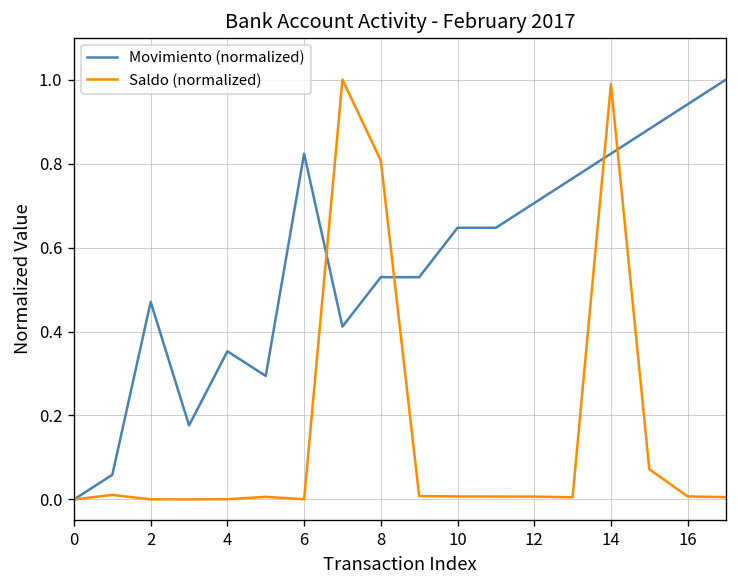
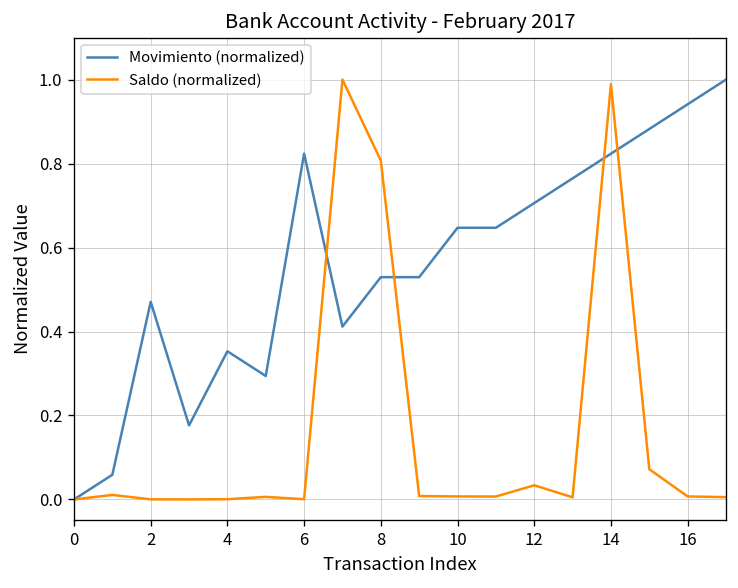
  {
    "Movimiento (normalized)": {
      "2": 0.47,
      "4": 0.35,
      "6": 0.82,
      "8": 0.53,
      "10": 0.65,
      "12": 0.71,
      "14": 0.82,
      "16": 0.94
    },
    "Saldo (normalized)": {
      "2": 0.00,
      "4": 0.00,
      "6": 0.00,
      "8": 0.81,
      "10": 0.01,
-     "12": 0.01,
+     "12": 0.03,
      "14": 0.99,
      "16": 0.01
    }
  }
